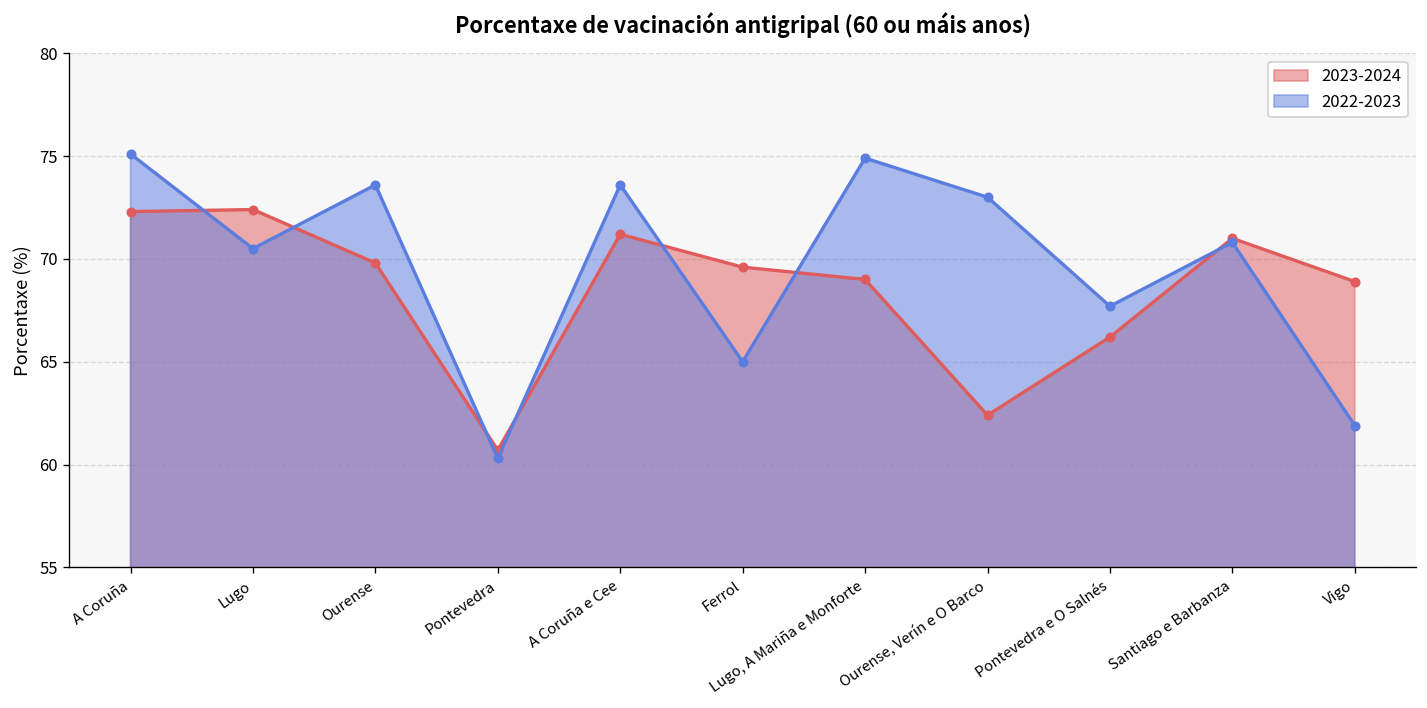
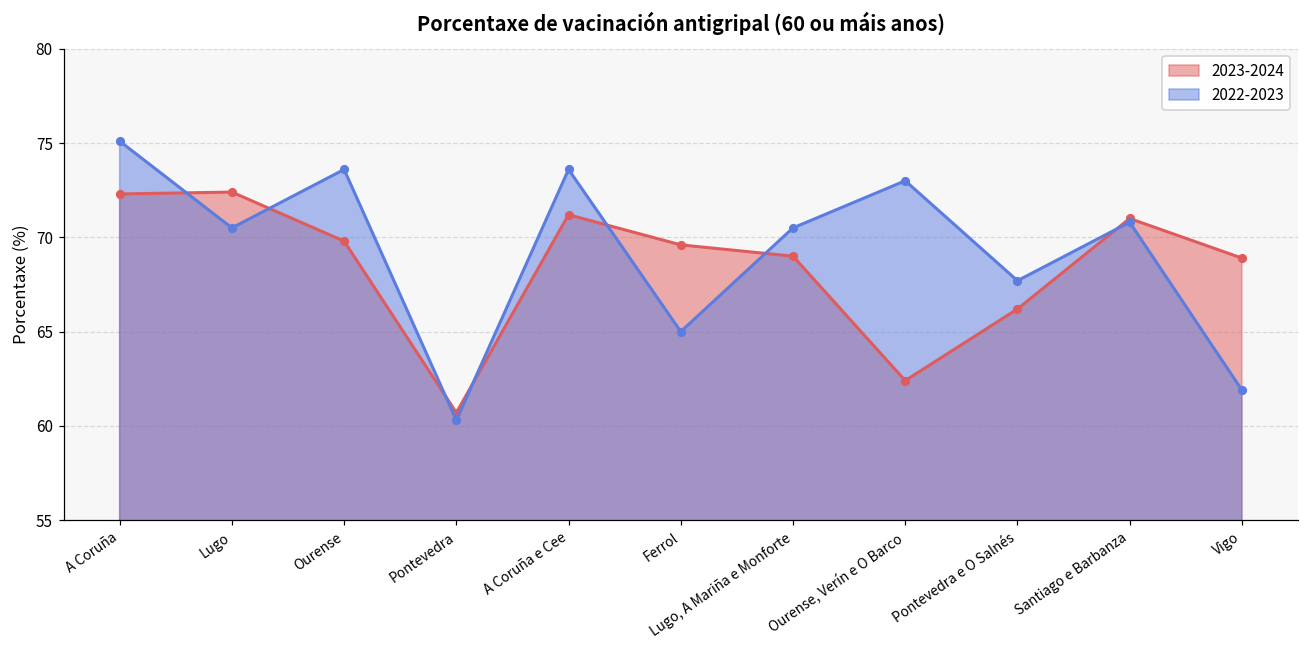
  {
    "2023-2024": {
      "A Coruña": 72.3,
      "Lugo": 72.4,
      "Ourense": 69.8,
      "Pontevedra": 60.7,
      "A Coruña e Cee": 71.2,
      "Ferrol": 69.6,
      "Lugo, A Mariña e Monforte": 69.0,
      "Ourense, Verín e O Barco": 62.4,
      "Pontevedra e O Salnés": 66.2,
      "Santiago e Barbanza": 71.0,
      "Vigo": 68.9
    },
    "2022-2023": {
      "A Coruña": 75.1,
      "Lugo": 70.5,
      "Ourense": 73.6,
      "Pontevedra": 60.3,
      "A Coruña e Cee": 73.6,
      "Ferrol": 65.0,
-     "Lugo, A Mariña e Monforte": 74.9,
+     "Lugo, A Mariña e Monforte": 70.5,
      "Ourense, Verín e O Barco": 73.0,
      "Pontevedra e O Salnés": 67.7,
      "Santiago e Barbanza": 70.8,
      "Vigo": 61.9
    }
  }
